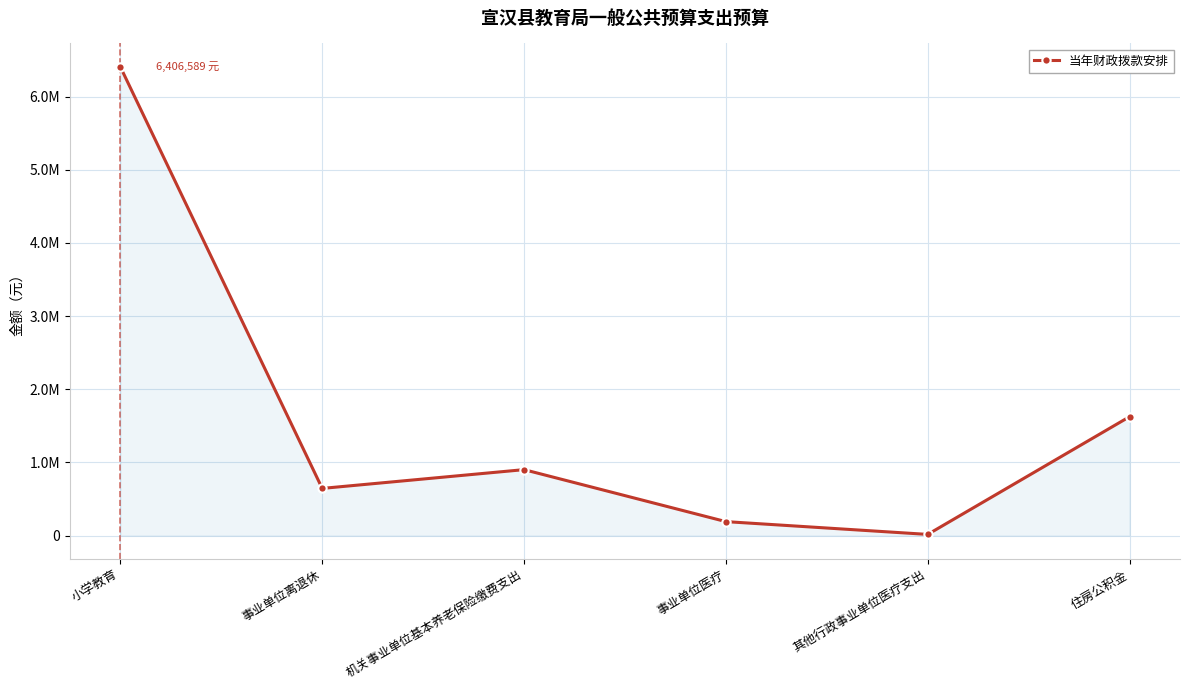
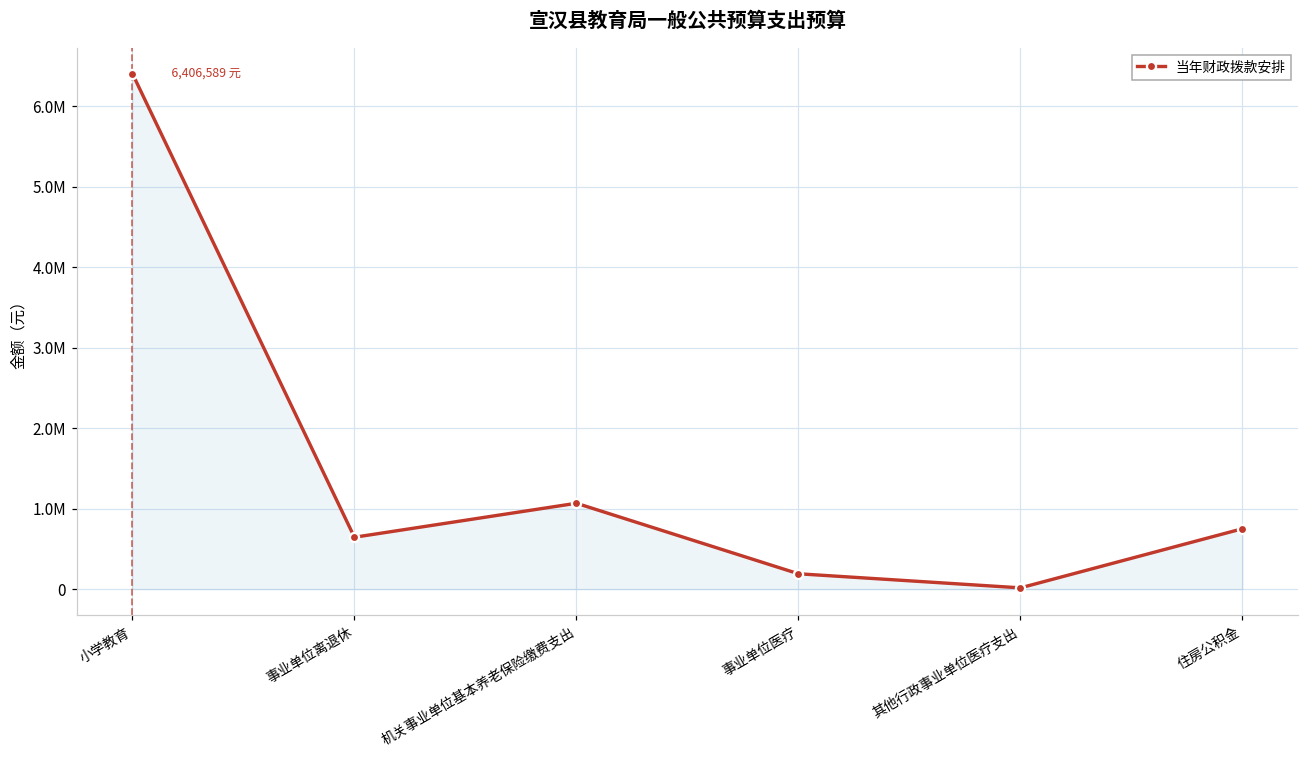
  {
    "小学教育": 6400000,
    "事业单位离退休": 600000,
-   "机关事业单位基本养老保险缴费支出": 900000,
+   "机关事业单位基本养老保险缴费支出": 1100000,
    "事业单位医疗": 200000,
    "其他行政事业单位医疗支出": 0,
-   "住房公积金": 1600000
+   "住房公积金": 800000
  }
